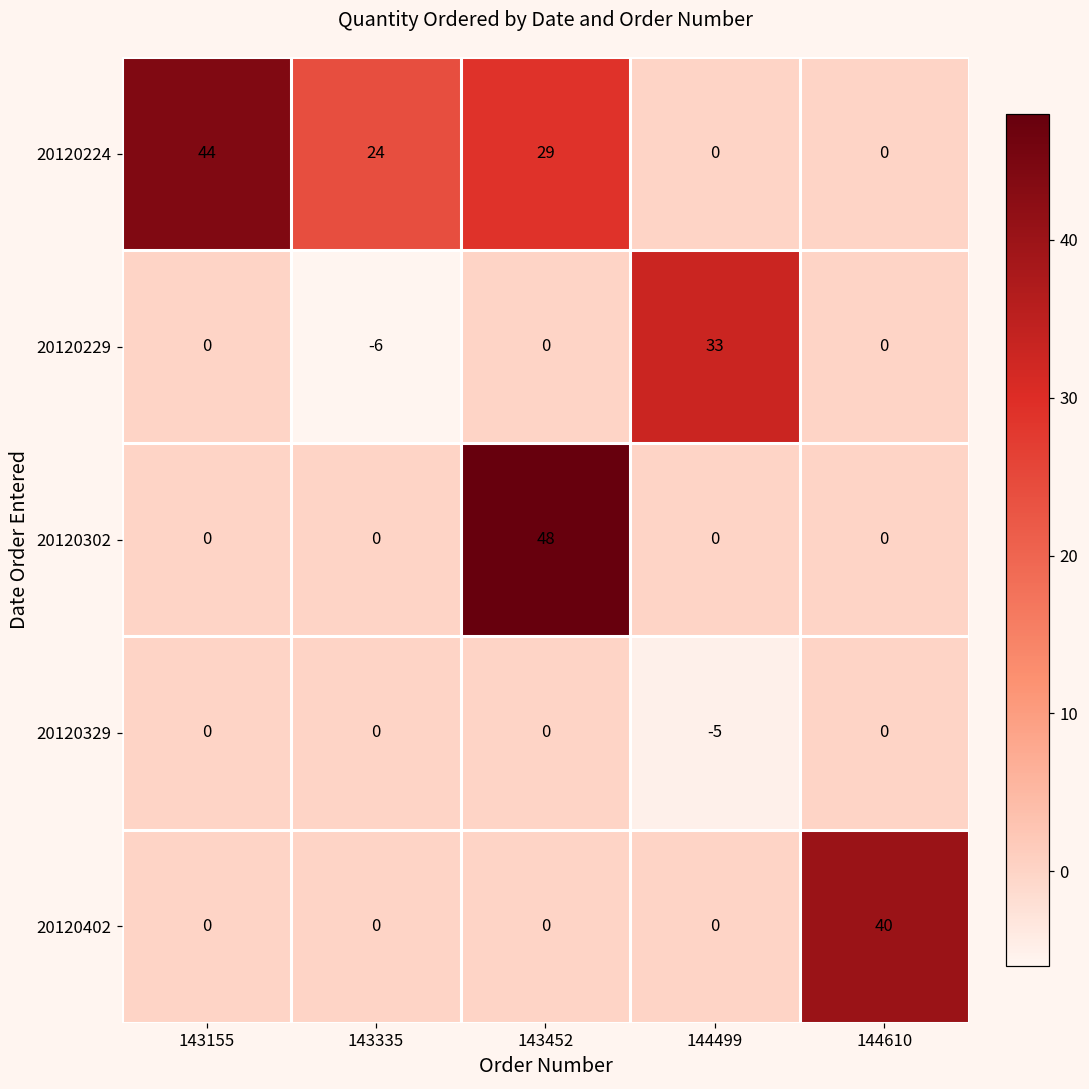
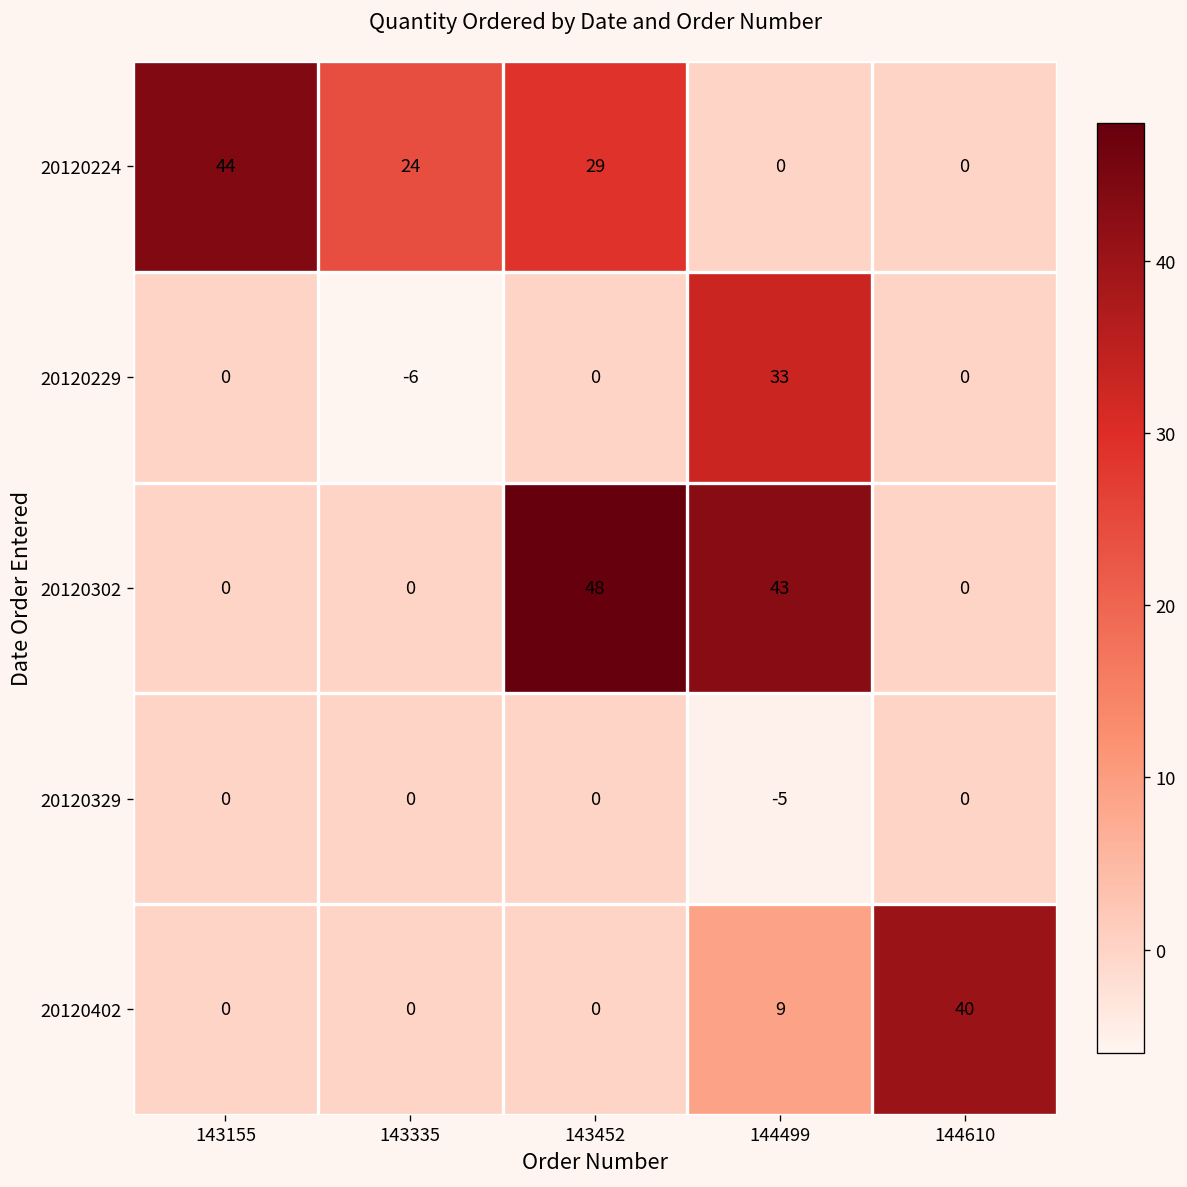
  {
    "20120224": {
      "143155": 44,
      "143335": 24,
      "143452": 29,
      "144499": 0,
      "144610": 0
    },
    "20120229": {
      "143155": 0,
      "143335": -6,
      "143452": 0,
      "144499": 33,
      "144610": 0
    },
    "20120302": {
      "143155": 0,
      "143335": 0,
      "143452": 48,
-     "144499": 0,
+     "144499": 43,
      "144610": 0
    },
    "20120329": {
      "143155": 0,
      "143335": 0,
      "143452": 0,
      "144499": -5,
      "144610": 0
    },
    "20120402": {
      "143155": 0,
      "143335": 0,
      "143452": 0,
-     "144499": 0,
+     "144499": 9,
      "144610": 40
    }
  }
